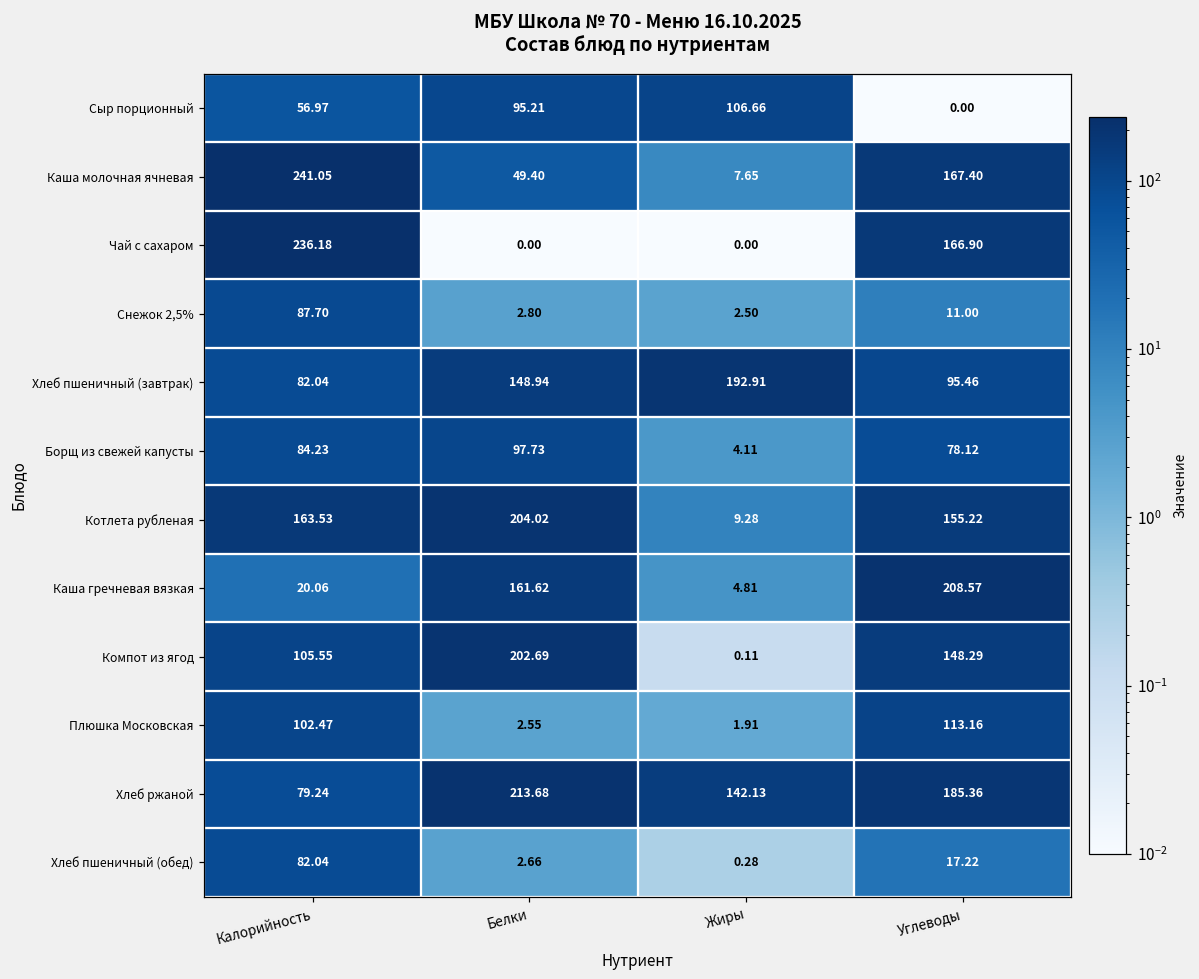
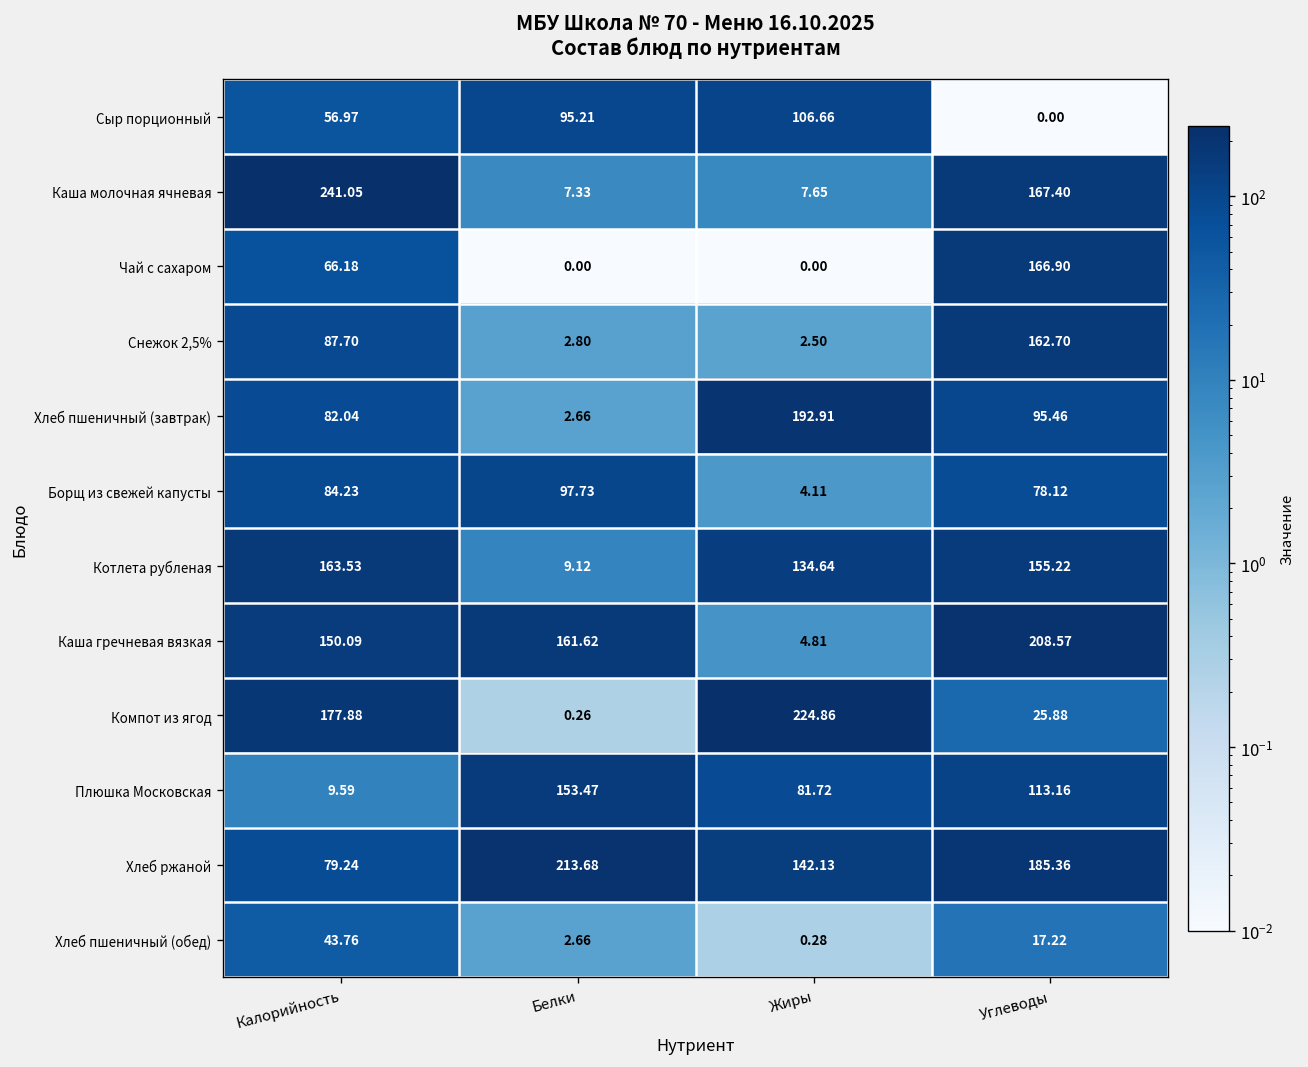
  {
    "Сыр порционный": {
      "Калорийность": 56.97,
      "Белки": 95.21,
      "Жиры": 106.66,
      "Углеводы": 0.00
    },
    "Каша молочная ячневая": {
      "Калорийность": 241.05,
-     "Белки": 49.40,
+     "Белки": 7.33,
      "Жиры": 7.65,
      "Углеводы": 167.40
    },
    "Чай с сахаром": {
-     "Калорийность": 236.18,
+     "Калорийность": 66.18,
      "Белки": 0.00,
      "Жиры": 0.00,
      "Углеводы": 166.90
    },
    "Снежок 2,5%": {
      "Калорийность": 87.70,
      "Белки": 2.80,
      "Жиры": 2.50,
-     "Углеводы": 11.00
+     "Углеводы": 162.70
    },
    "Хлеб пшеничный (завтрак)": {
      "Калорийность": 82.04,
-     "Белки": 148.94,
+     "Белки": 2.66,
      "Жиры": 192.91,
      "Углеводы": 95.46
    },
    "Борщ из свежей капусты": {
      "Калорийность": 84.23,
      "Белки": 97.73,
      "Жиры": 4.11,
      "Углеводы": 78.12
    },
    "Котлета рубленая": {
      "Калорийность": 163.53,
-     "Белки": 204.02,
-     "Жиры": 9.28,
+     "Белки": 9.12,
+     "Жиры": 134.64,
      "Углеводы": 155.22
    },
    "Каша гречневая вязкая": {
-     "Калорийность": 20.06,
+     "Калорийность": 150.09,
      "Белки": 161.62,
      "Жиры": 4.81,
      "Углеводы": 208.57
    },
    "Компот из ягод": {
-     "Калорийность": 105.55,
-     "Белки": 202.69,
-     "Жиры": 0.11,
-     "Углеводы": 148.29
+     "Калорийность": 177.88,
+     "Белки": 0.26,
+     "Жиры": 224.86,
+     "Углеводы": 25.88
    },
    "Плюшка Московская": {
-     "Калорийность": 102.47,
-     "Белки": 2.55,
-     "Жиры": 1.91,
+     "Калорийность": 9.59,
+     "Белки": 153.47,
+     "Жиры": 81.72,
      "Углеводы": 113.16
    },
    "Хлеб ржаной": {
      "Калорийность": 79.24,
      "Белки": 213.68,
      "Жиры": 142.13,
      "Углеводы": 185.36
    },
    "Хлеб пшеничный (обед)": {
-     "Калорийность": 82.04,
+     "Калорийность": 43.76,
      "Белки": 2.66,
      "Жиры": 0.28,
      "Углеводы": 17.22
    }
  }
